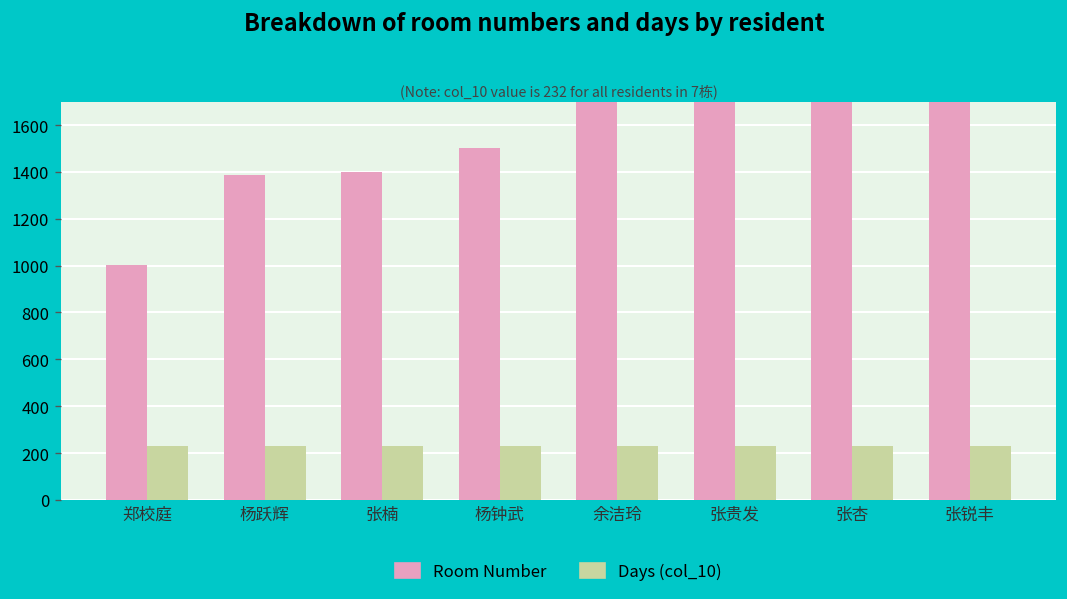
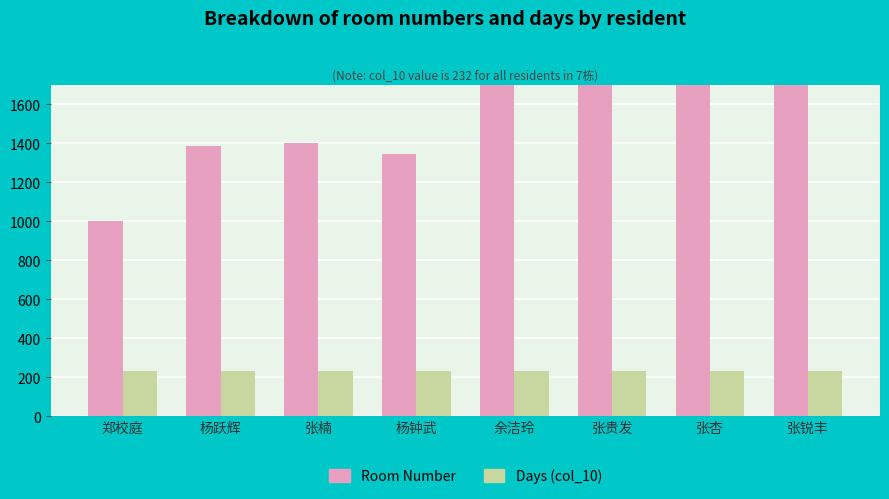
  {
    "Room Number": {
      "郑校庭": 1000,
      "杨跃辉": 1390,
      "张楠": 1400,
-     "杨钟武": 1500
+     "杨钟武": 1340
    },
    "Days (col_10)": {
      "郑校庭": 230,
      "杨跃辉": 230,
      "张楠": 230,
      "杨钟武": 230,
      "余洁玲": 230,
      "张贵发": 230,
      "张杏": 230,
      "张锐丰": 230
    }
  }
